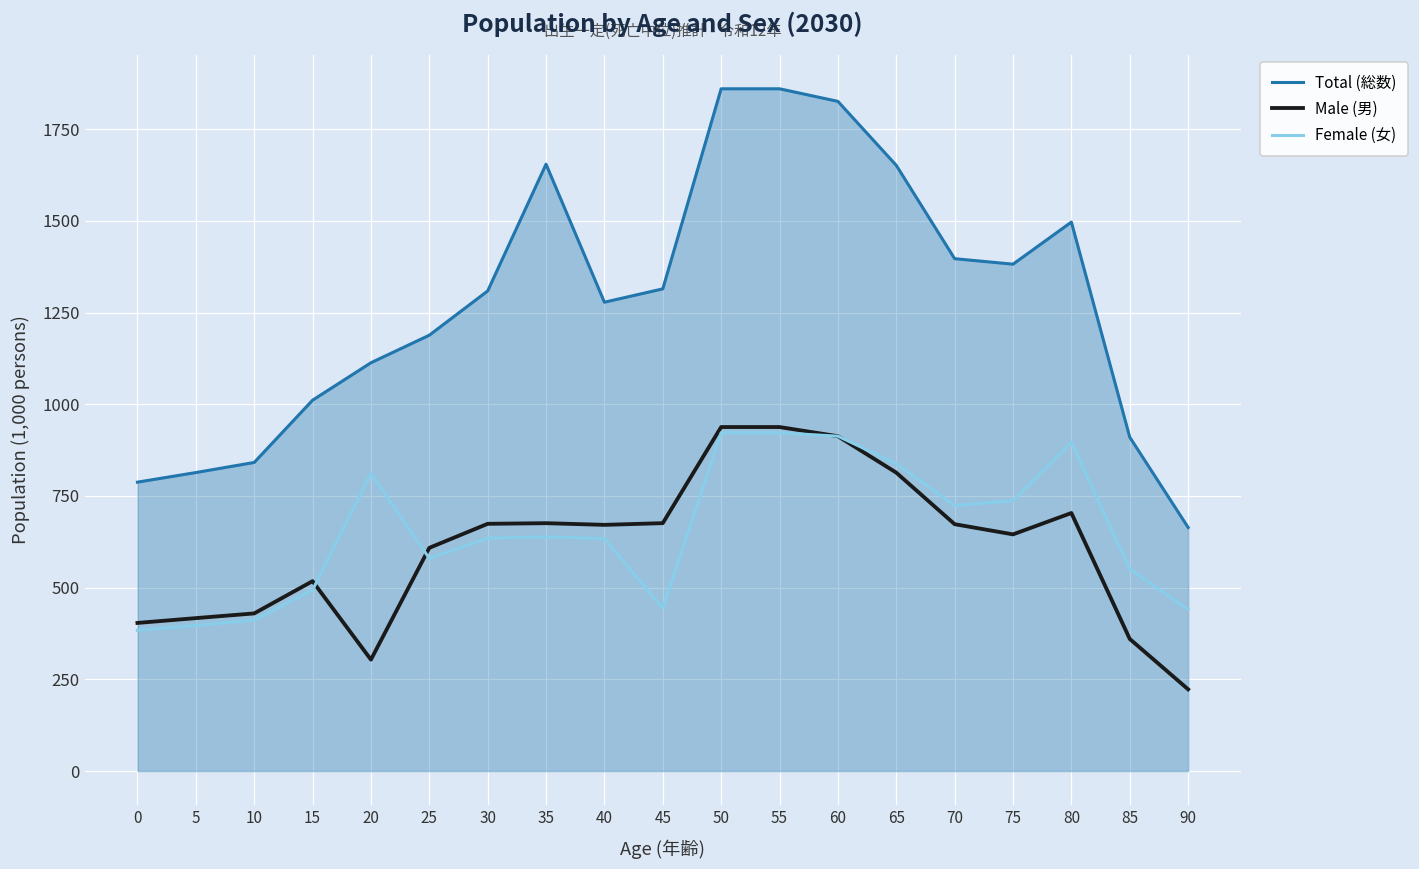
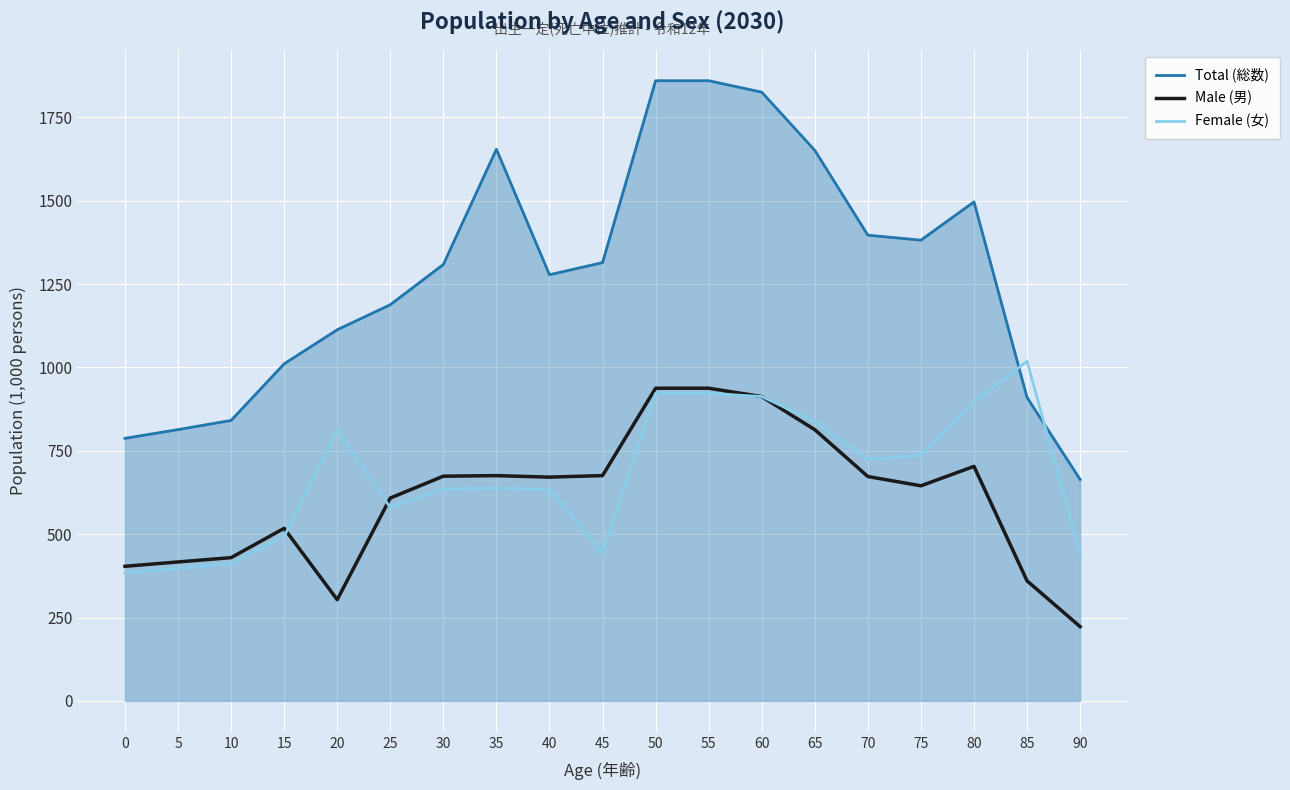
  {
    "Total (総数)": {
      "0": 790,
      "5": 810,
      "10": 840,
      "15": 1010,
      "20": 1110,
      "25": 1190,
      "30": 1310,
      "35": 1650,
      "40": 1280,
      "45": 1310,
      "50": 1860,
      "55": 1860,
      "60": 1830,
      "65": 1650,
      "70": 1400,
      "75": 1380,
      "80": 1500,
      "85": 910,
      "90": 660
    },
    "Male (男)": {
      "0": 400,
      "5": 420,
      "10": 430,
      "15": 520,
      "20": 300,
      "25": 610,
      "30": 670,
      "35": 680,
      "40": 670,
      "45": 680,
      "50": 940,
      "55": 940,
      "65": 810,
      "70": 670,
      "75": 650,
      "80": 700,
      "85": 360,
      "90": 220
    },
    "Female (女)": {
      "0": 380,
      "5": 400,
      "10": 410,
      "15": 490,
      "20": 810,
      "25": 580,
      "30": 630,
      "35": 640,
      "40": 630,
      "45": 440,
      "50": 920,
      "55": 920,
      "65": 840,
      "70": 720,
      "75": 740,
      "80": 900,
-     "85": 550,
+     "85": 1020,
      "90": 440
    }
  }
